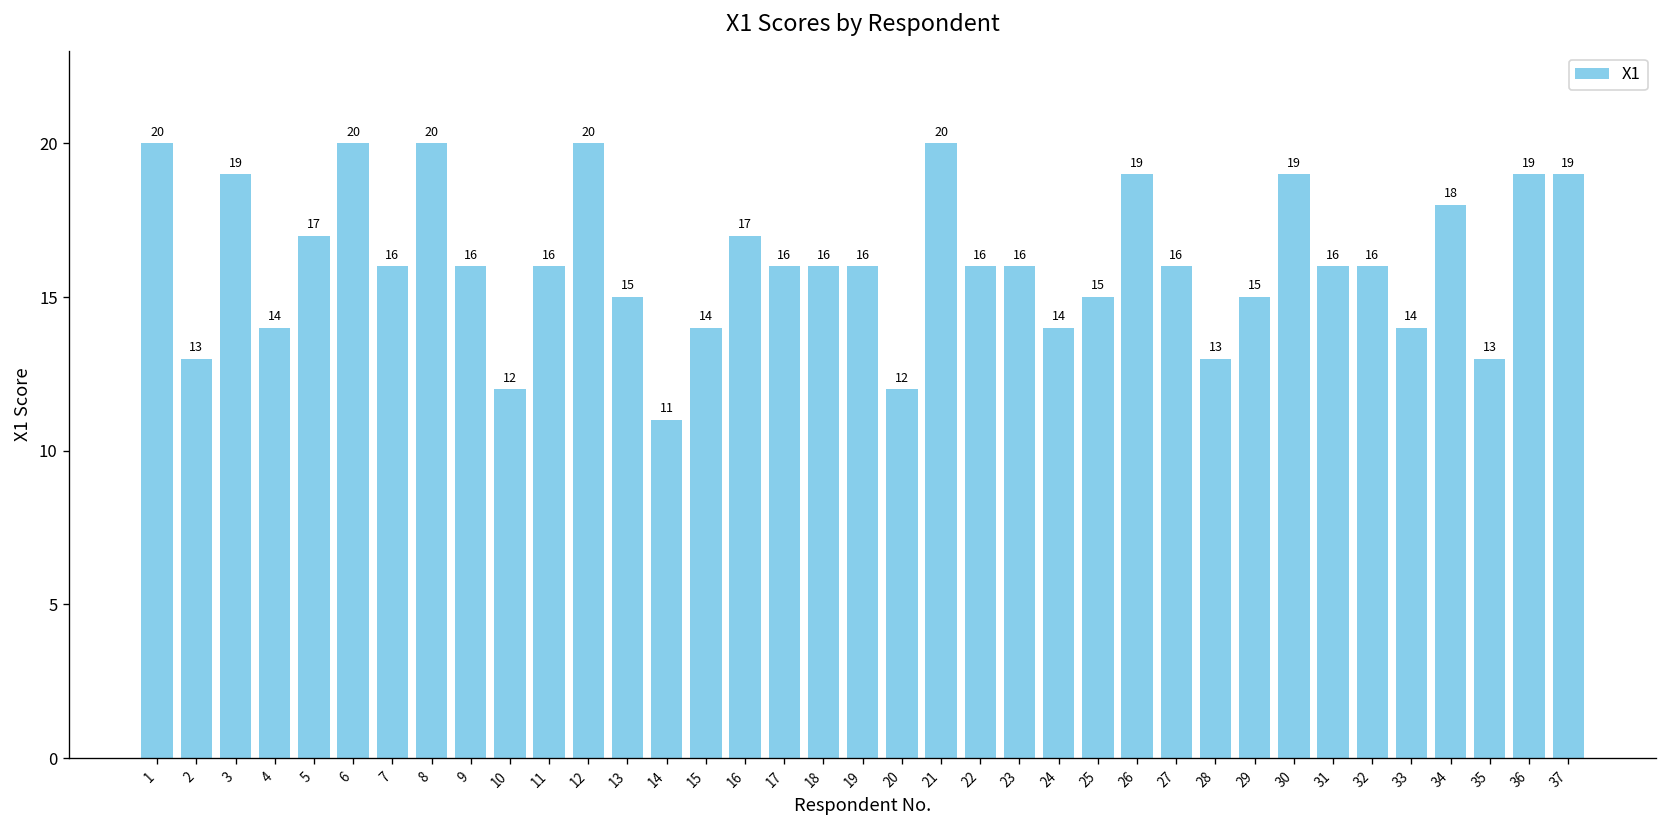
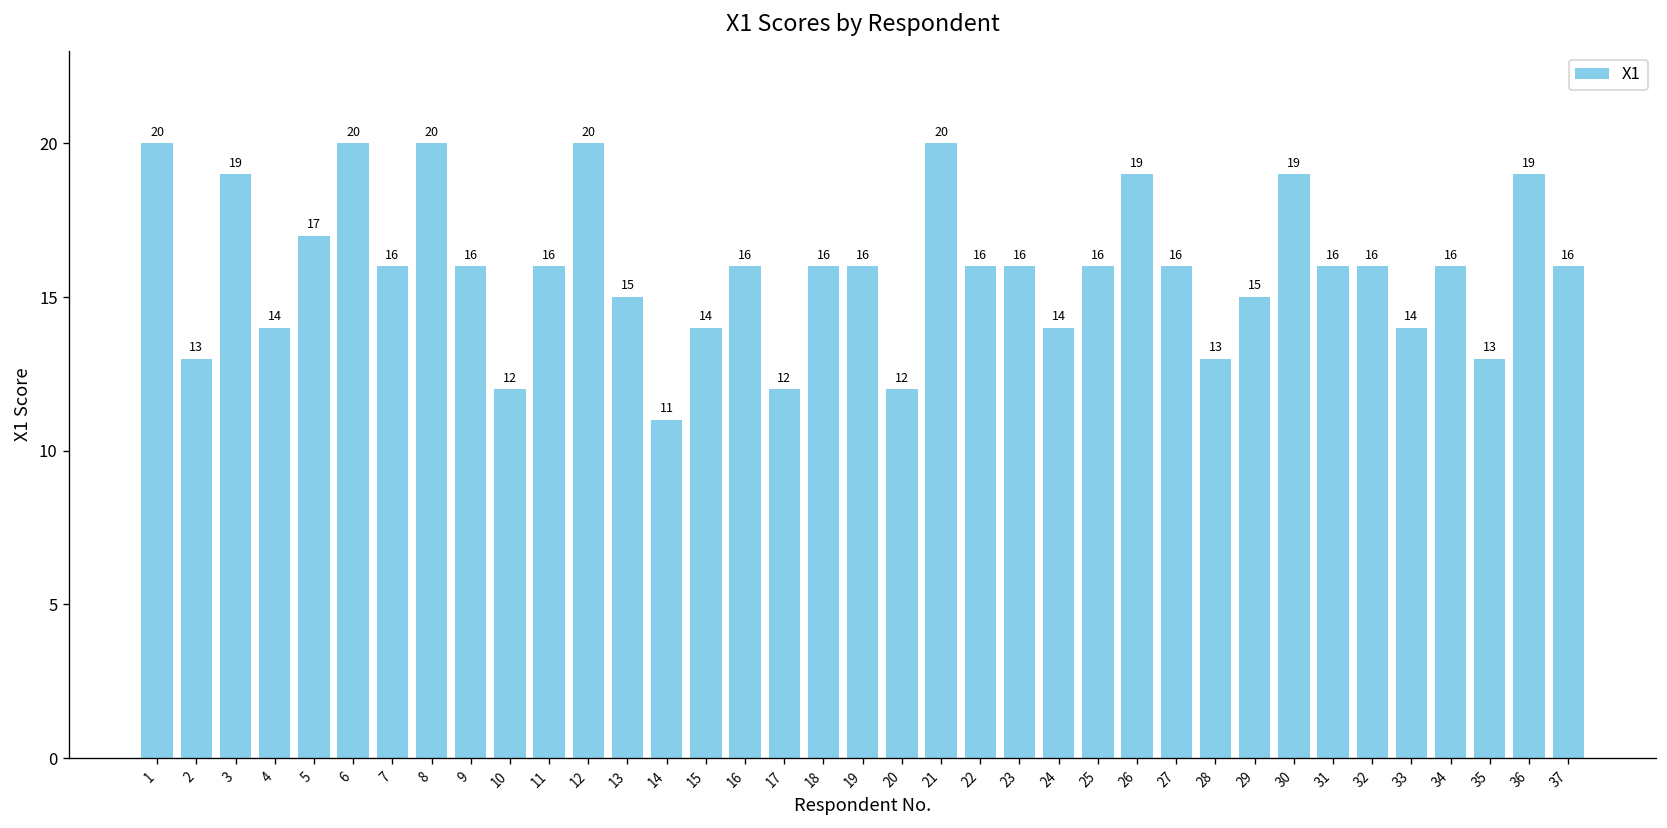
  {
    "1": 20,
    "2": 13,
    "3": 19,
    "4": 14,
    "5": 17,
    "6": 20,
    "7": 16,
    "8": 20,
    "9": 16,
    "10": 12,
    "11": 16,
    "12": 20,
    "13": 15,
    "14": 11,
    "15": 14,
-   "16": 17,
-   "17": 16,
+   "16": 16,
+   "17": 12,
    "18": 16,
    "19": 16,
    "20": 12,
    "21": 20,
    "22": 16,
    "23": 16,
    "24": 14,
-   "25": 15,
+   "25": 16,
    "26": 19,
    "27": 16,
    "28": 13,
    "29": 15,
    "30": 19,
    "31": 16,
    "32": 16,
    "33": 14,
-   "34": 18,
+   "34": 16,
    "35": 13,
    "36": 19,
-   "37": 19
+   "37": 16
  }
